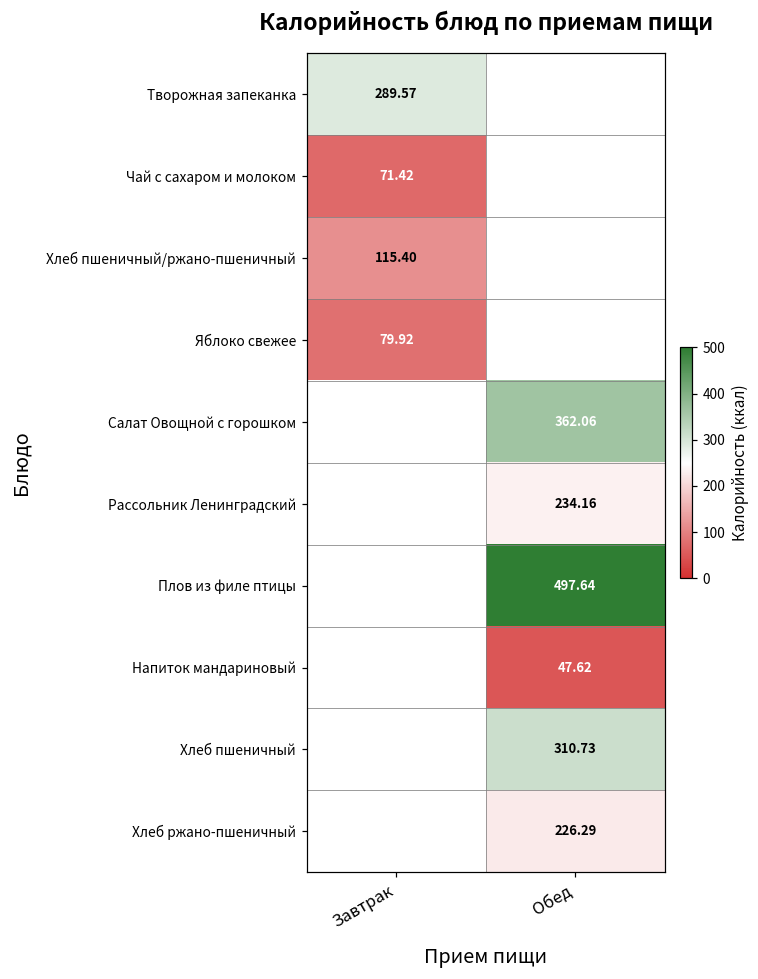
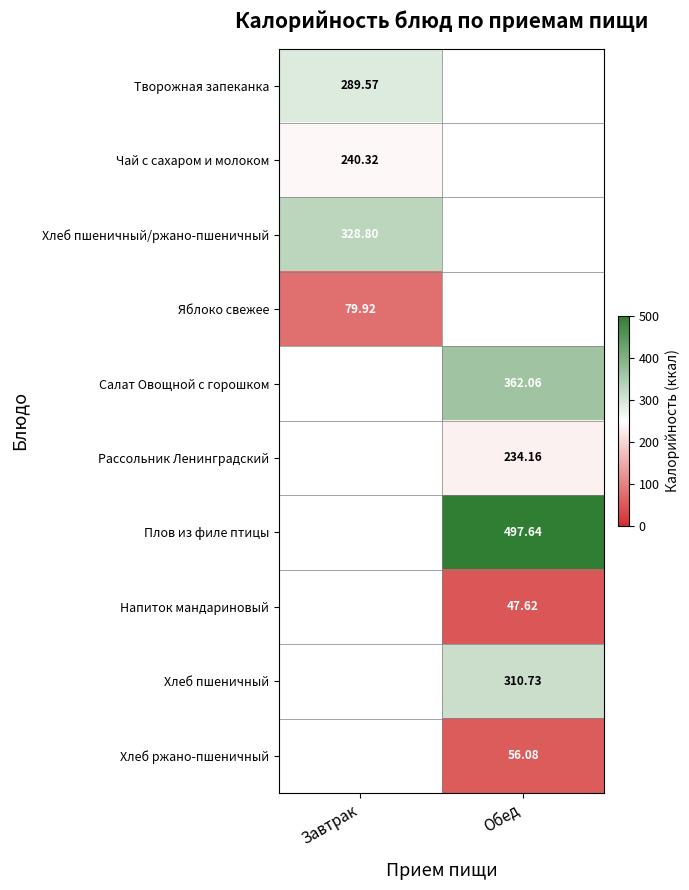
  {
    "Творожная запеканка": {
      "Завтрак": 289.57
    },
    "Чай с сахаром и молоком": {
-     "Завтрак": 71.42
+     "Завтрак": 240.32
    },
    "Хлеб пшеничный/ржано-пшеничный": {
-     "Завтрак": 115.40
+     "Завтрак": 328.80
    },
    "Яблоко свежее": {
      "Завтрак": 79.92
    },
    "Салат Овощной с горошком": {
      "Обед": 362.06
    },
    "Рассольник Ленинградский": {
      "Обед": 234.16
    },
    "Плов из филе птицы": {
      "Обед": 497.64
    },
    "Напиток мандариновый": {
      "Обед": 47.62
    },
    "Хлеб пшеничный": {
      "Обед": 310.73
    },
    "Хлеб ржано-пшеничный": {
-     "Обед": 226.29
+     "Обед": 56.08
    }
  }
